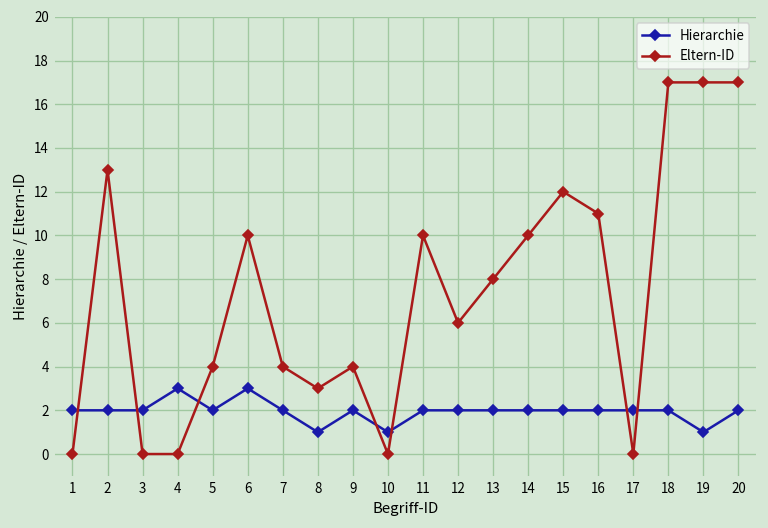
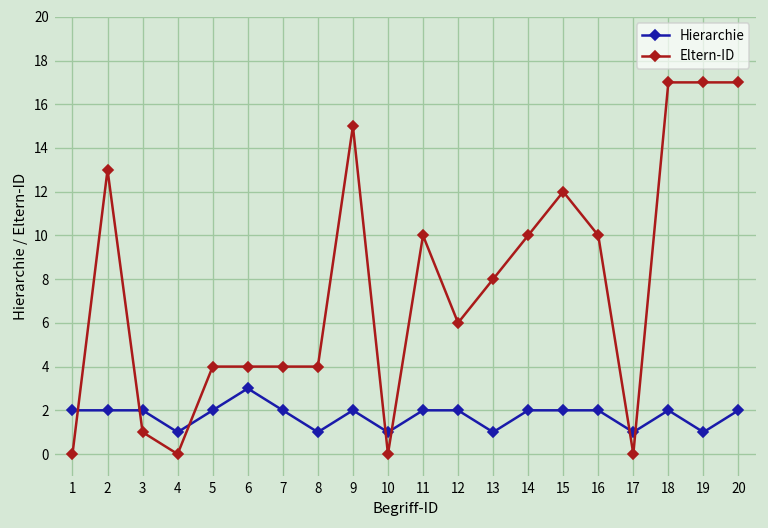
  {
    "Hierarchie": {
      "1": 2,
      "2": 2,
      "3": 2,
-     "4": 3,
+     "4": 1,
      "5": 2,
      "6": 3,
      "7": 2,
      "8": 1,
      "9": 2,
      "10": 1,
      "11": 2,
      "12": 2,
-     "13": 2,
+     "13": 1,
      "14": 2,
      "15": 2,
      "16": 2,
-     "17": 2,
+     "17": 1,
      "18": 2,
      "19": 1,
      "20": 2
    },
    "Eltern-ID": {
      "1": 0,
      "2": 13,
-     "3": 0,
+     "3": 1,
      "4": 0,
      "5": 4,
-     "6": 10,
+     "6": 4,
      "7": 4,
-     "8": 3,
-     "9": 4,
+     "8": 4,
+     "9": 15,
      "10": 0,
      "11": 10,
      "12": 6,
      "13": 8,
      "14": 10,
      "15": 12,
-     "16": 11,
+     "16": 10,
      "17": 0,
      "18": 17,
      "19": 17,
      "20": 17
    }
  }
